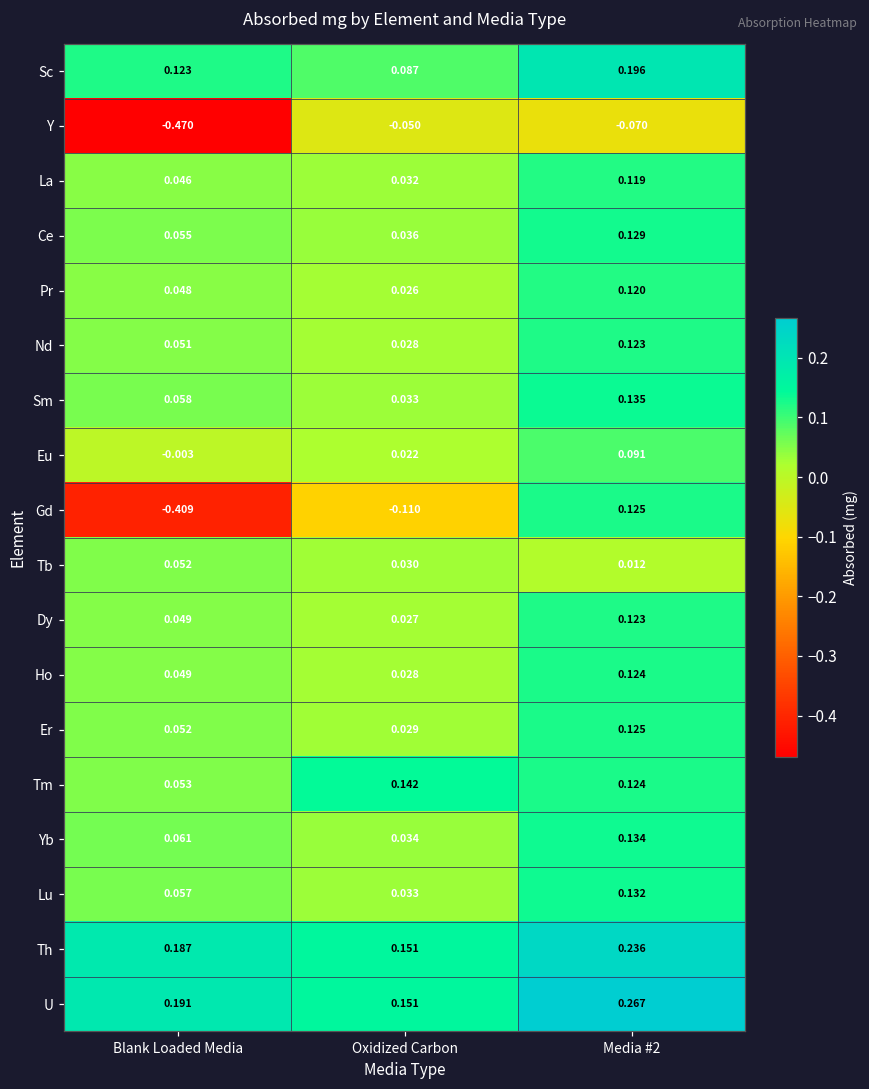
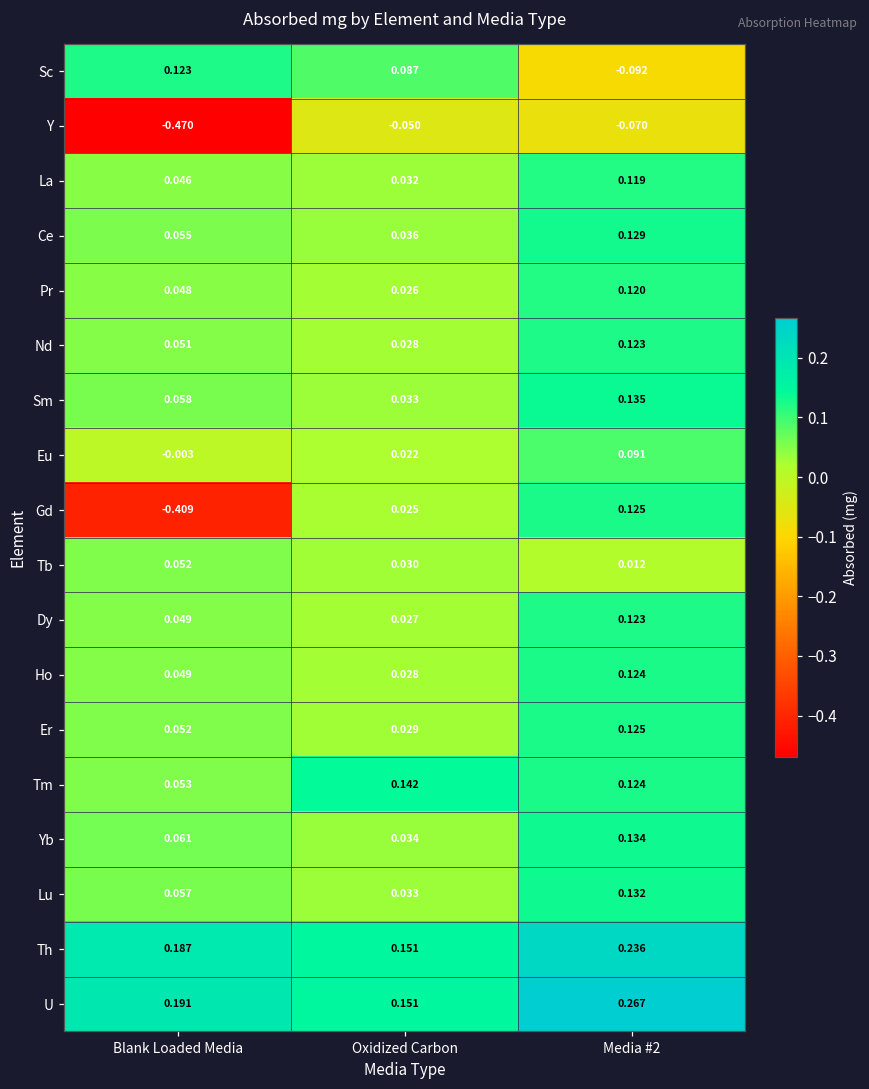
  {
    "Sc": {
      "Blank Loaded Media": 0.123,
      "Oxidized Carbon": 0.087,
-     "Media #2": 0.196
+     "Media #2": -0.092
    },
    "Y": {
      "Blank Loaded Media": -0.470,
      "Oxidized Carbon": -0.050,
      "Media #2": -0.070
    },
    "La": {
      "Blank Loaded Media": 0.046,
      "Oxidized Carbon": 0.032,
      "Media #2": 0.119
    },
    "Ce": {
      "Blank Loaded Media": 0.055,
      "Oxidized Carbon": 0.036,
      "Media #2": 0.129
    },
    "Pr": {
      "Blank Loaded Media": 0.048,
      "Oxidized Carbon": 0.026,
      "Media #2": 0.120
    },
    "Nd": {
      "Blank Loaded Media": 0.051,
      "Oxidized Carbon": 0.028,
      "Media #2": 0.123
    },
    "Sm": {
      "Blank Loaded Media": 0.058,
      "Oxidized Carbon": 0.033,
      "Media #2": 0.135
    },
    "Eu": {
      "Blank Loaded Media": -0.003,
      "Oxidized Carbon": 0.022,
      "Media #2": 0.091
    },
    "Gd": {
      "Blank Loaded Media": -0.409,
-     "Oxidized Carbon": -0.110,
+     "Oxidized Carbon": 0.025,
      "Media #2": 0.125
    },
    "Tb": {
      "Blank Loaded Media": 0.052,
      "Oxidized Carbon": 0.030,
      "Media #2": 0.012
    },
    "Dy": {
      "Blank Loaded Media": 0.049,
      "Oxidized Carbon": 0.027,
      "Media #2": 0.123
    },
    "Ho": {
      "Blank Loaded Media": 0.049,
      "Oxidized Carbon": 0.028,
      "Media #2": 0.124
    },
    "Er": {
      "Blank Loaded Media": 0.052,
      "Oxidized Carbon": 0.029,
      "Media #2": 0.125
    },
    "Tm": {
      "Blank Loaded Media": 0.053,
      "Oxidized Carbon": 0.142,
      "Media #2": 0.124
    },
    "Yb": {
      "Blank Loaded Media": 0.061,
      "Oxidized Carbon": 0.034,
      "Media #2": 0.134
    },
    "Lu": {
      "Blank Loaded Media": 0.057,
      "Oxidized Carbon": 0.033,
      "Media #2": 0.132
    },
    "Th": {
      "Blank Loaded Media": 0.187,
      "Oxidized Carbon": 0.151,
      "Media #2": 0.236
    },
    "U": {
      "Blank Loaded Media": 0.191,
      "Oxidized Carbon": 0.151,
      "Media #2": 0.267
    }
  }
